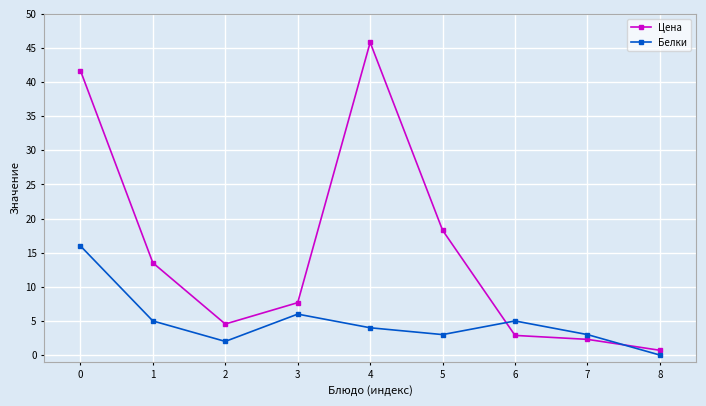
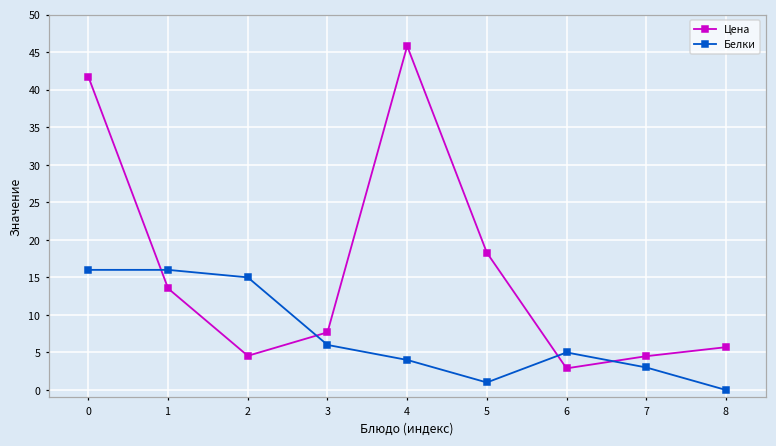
  {
    "Цена": {
      "0": 42,
      "1": 14,
      "2": 5,
      "3": 8,
      "4": 46,
      "5": 18,
      "6": 3,
-     "7": 2,
-     "8": 1
+     "7": 5,
+     "8": 6
    },
    "Белки": {
      "0": 16,
-     "1": 5,
-     "2": 2,
+     "1": 16,
+     "2": 15,
      "3": 6,
      "4": 4,
-     "5": 3,
+     "5": 1,
      "6": 5,
      "7": 3,
      "8": 0
    }
  }
